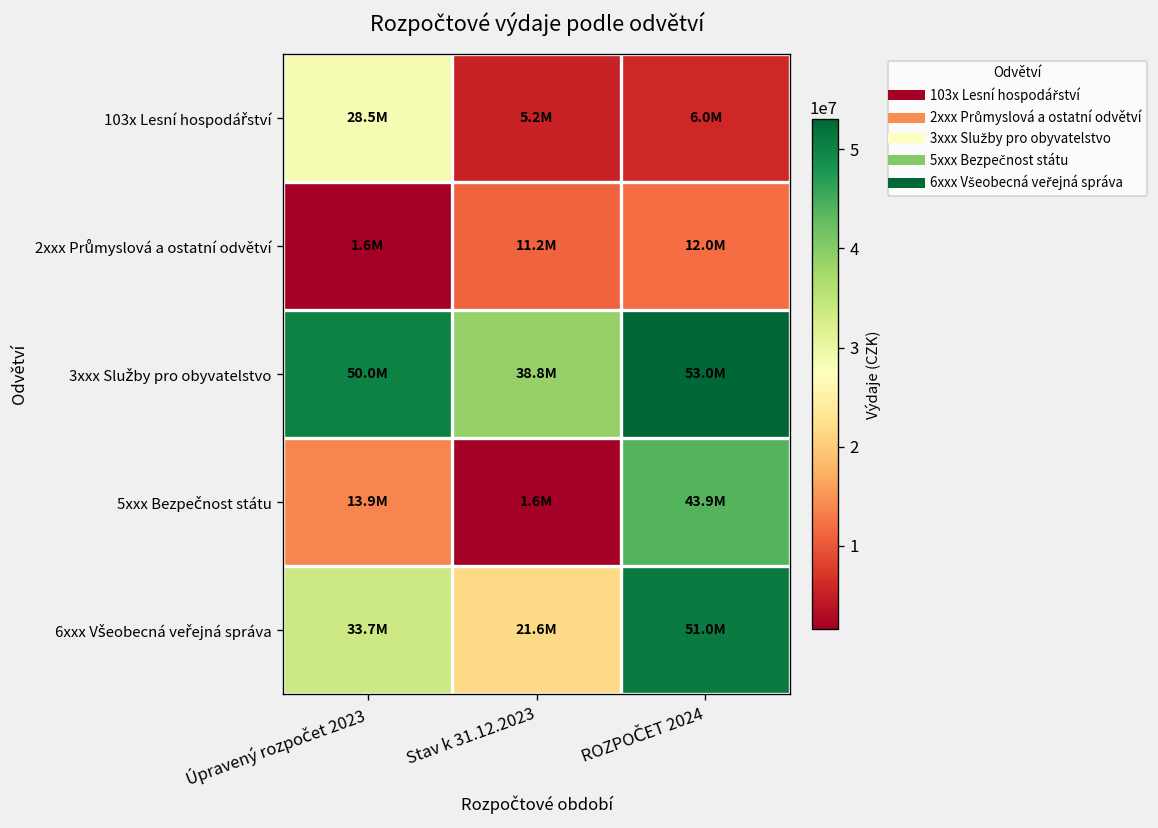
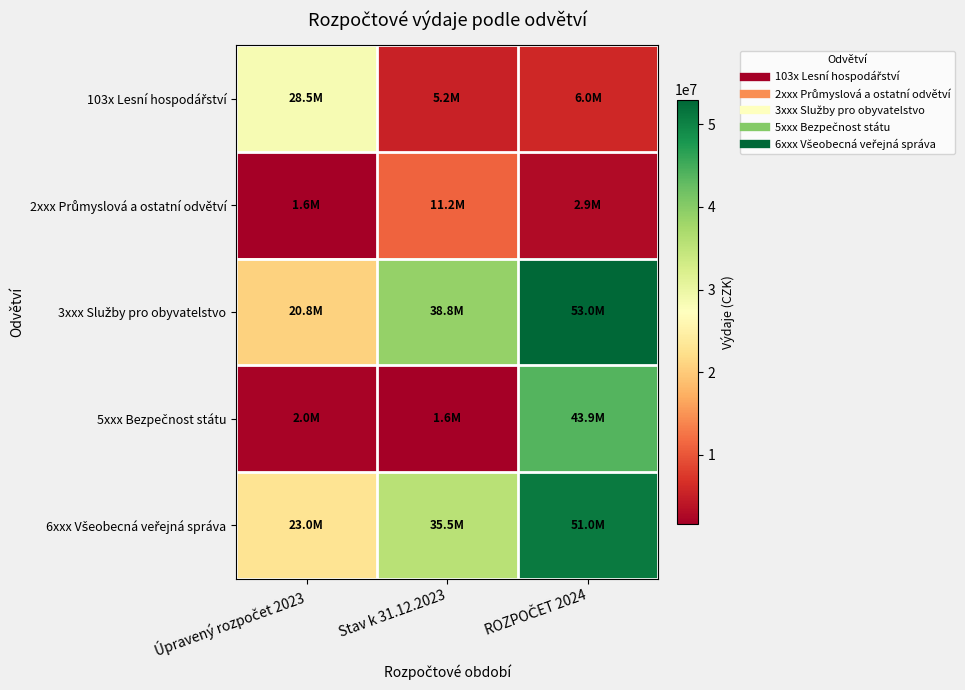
  {
    "103x Lesní hospodářství": {
      "Úpravený rozpočet 2023": "28.5M",
      "Stav k 31.12.2023": "5.2M",
      "ROZPOČET 2024": "6.0M"
    },
    "2xxx Průmyslová a ostatní odvětví": {
      "Úpravený rozpočet 2023": "1.6M",
      "Stav k 31.12.2023": "11.2M",
-     "ROZPOČET 2024": "12.0M"
+     "ROZPOČET 2024": "2.9M"
    },
    "3xxx Služby pro obyvatelstvo": {
-     "Úpravený rozpočet 2023": "50.0M",
+     "Úpravený rozpočet 2023": "20.8M",
      "Stav k 31.12.2023": "38.8M",
      "ROZPOČET 2024": "53.0M"
    },
    "5xxx Bezpečnost státu": {
-     "Úpravený rozpočet 2023": "13.9M",
+     "Úpravený rozpočet 2023": "2.0M",
      "Stav k 31.12.2023": "1.6M",
      "ROZPOČET 2024": "43.9M"
    },
    "6xxx Všeobecná veřejná správa": {
-     "Úpravený rozpočet 2023": "33.7M",
-     "Stav k 31.12.2023": "21.6M",
+     "Úpravený rozpočet 2023": "23.0M",
+     "Stav k 31.12.2023": "35.5M",
      "ROZPOČET 2024": "51.0M"
    }
  }
